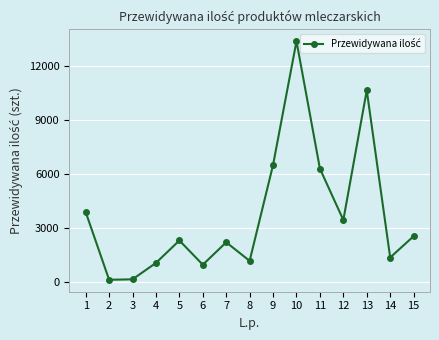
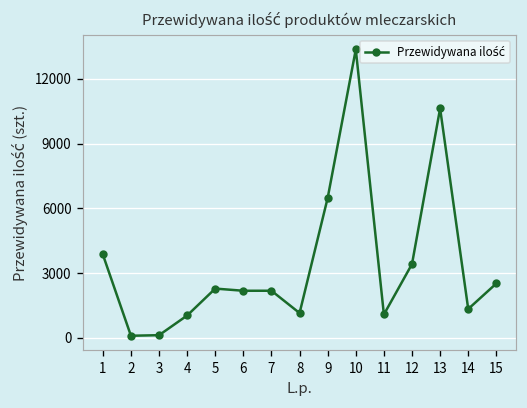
  {
    "1": 3900,
    "2": 100,
    "3": 100,
    "4": 1000,
    "5": 2300,
-   "6": 900,
+   "6": 2200,
    "7": 2200,
    "8": 1200,
    "9": 6500,
    "10": 13400,
-   "11": 6300,
+   "11": 1100,
    "12": 3400,
    "13": 10600,
    "14": 1300,
    "15": 2500
  }
